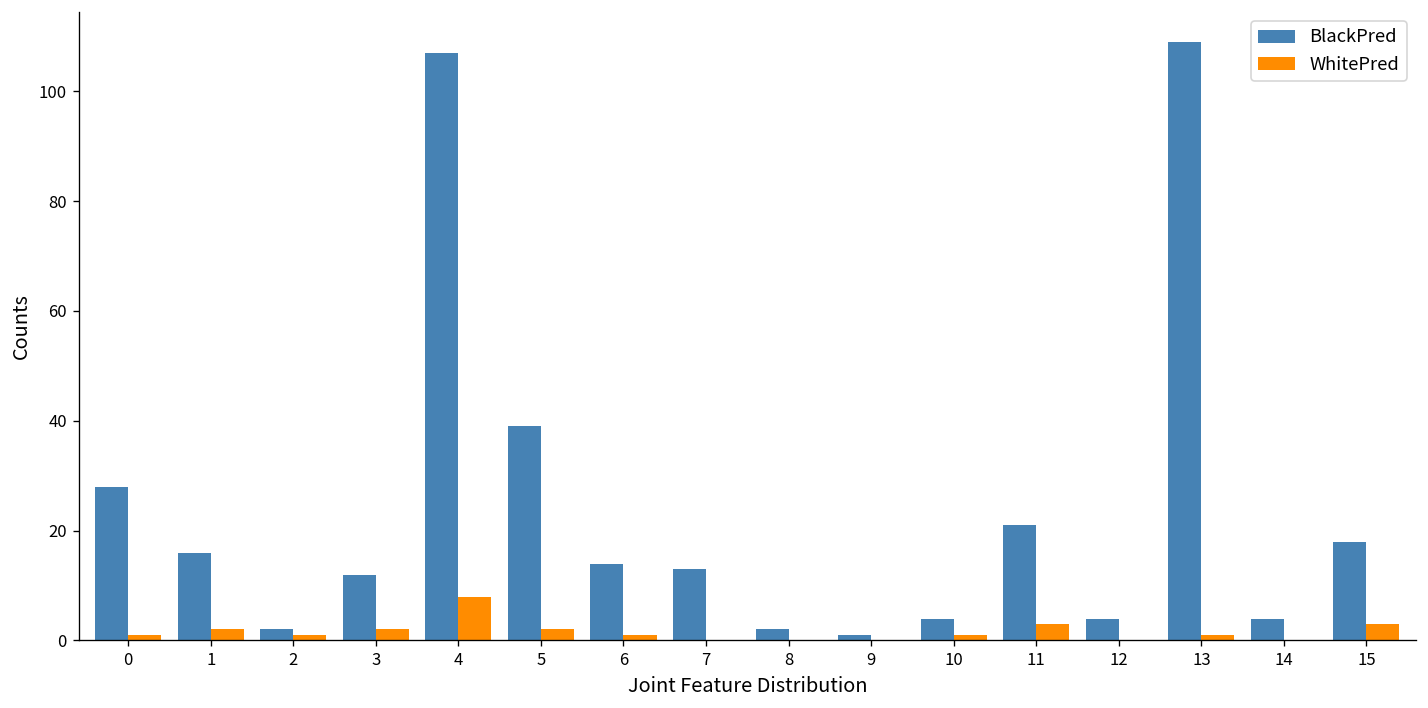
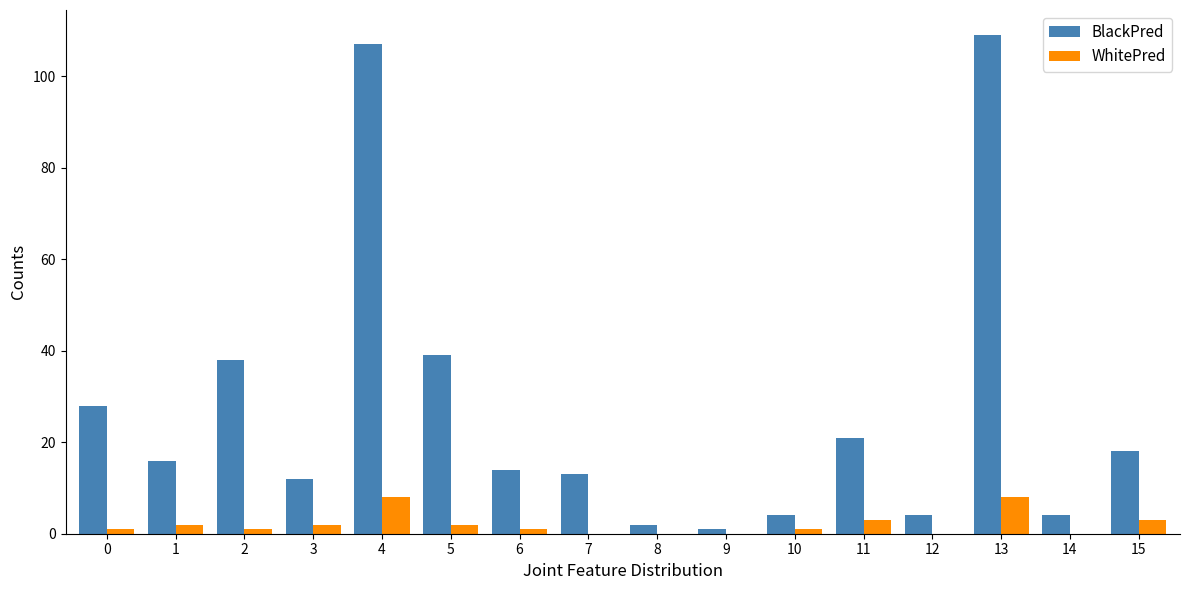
  {
    "BlackPred": {
      "0": 28,
      "1": 16,
-     "2": 2,
+     "2": 38,
      "3": 12,
      "4": 107,
      "5": 39,
      "6": 14,
      "7": 13,
      "8": 2,
      "9": 1,
      "10": 4,
      "11": 21,
      "12": 4,
      "13": 109,
      "14": 4,
      "15": 18
    },
    "WhitePred": {
      "0": 1,
      "1": 2,
      "2": 1,
      "3": 2,
      "4": 8,
      "5": 2,
      "6": 1,
      "7": 0,
      "8": 0,
      "9": 0,
      "10": 1,
      "11": 3,
      "12": 0,
-     "13": 1,
+     "13": 8,
      "14": 0,
      "15": 3
    }
  }
